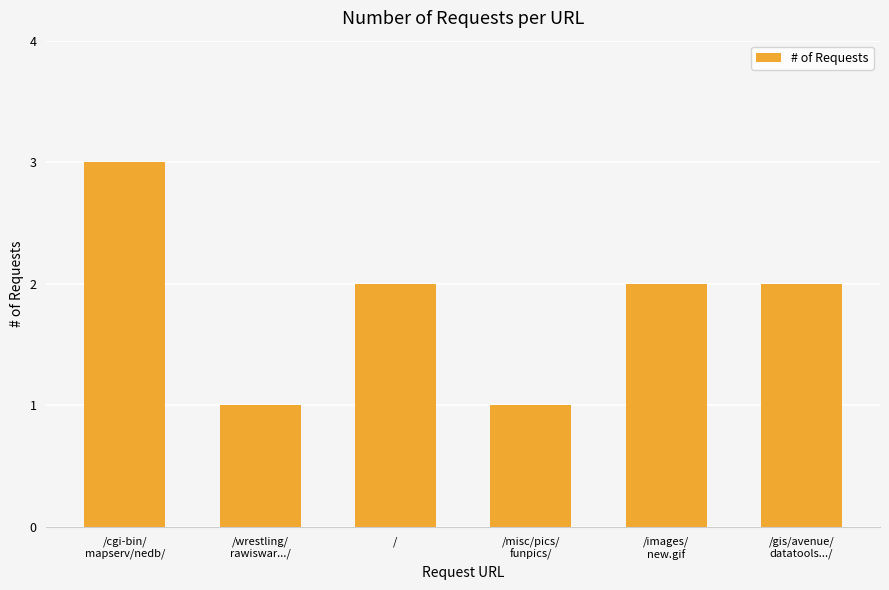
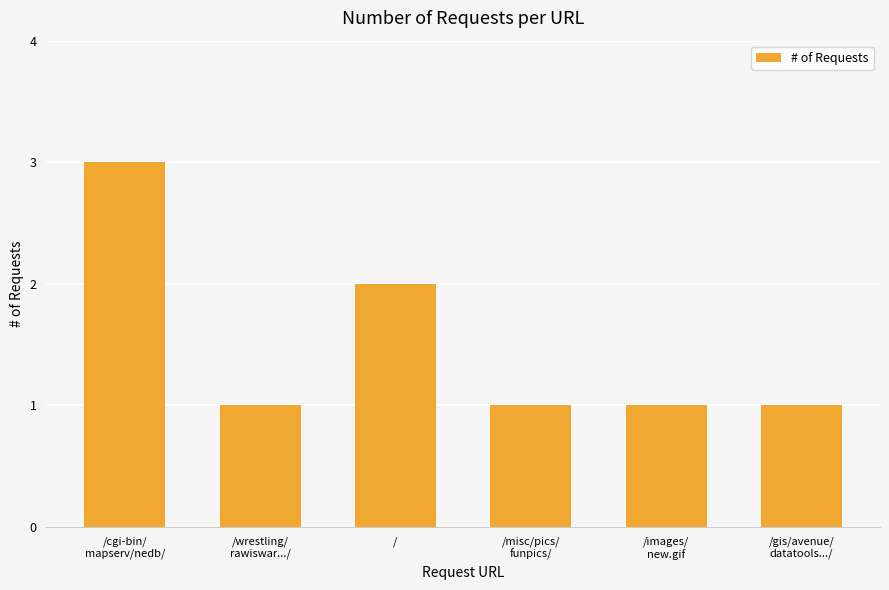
  {
    "/cgi-bin/ mapserv/nedb/": 3,
    "/wrestling/ rawiswar.../": 1,
    "/": 2,
    "/misc/pics/ funpics/": 1,
-   "/images/ new.gif": 2,
-   "/gis/avenue/ datatools.../": 2
+   "/images/ new.gif": 1,
+   "/gis/avenue/ datatools.../": 1
  }
